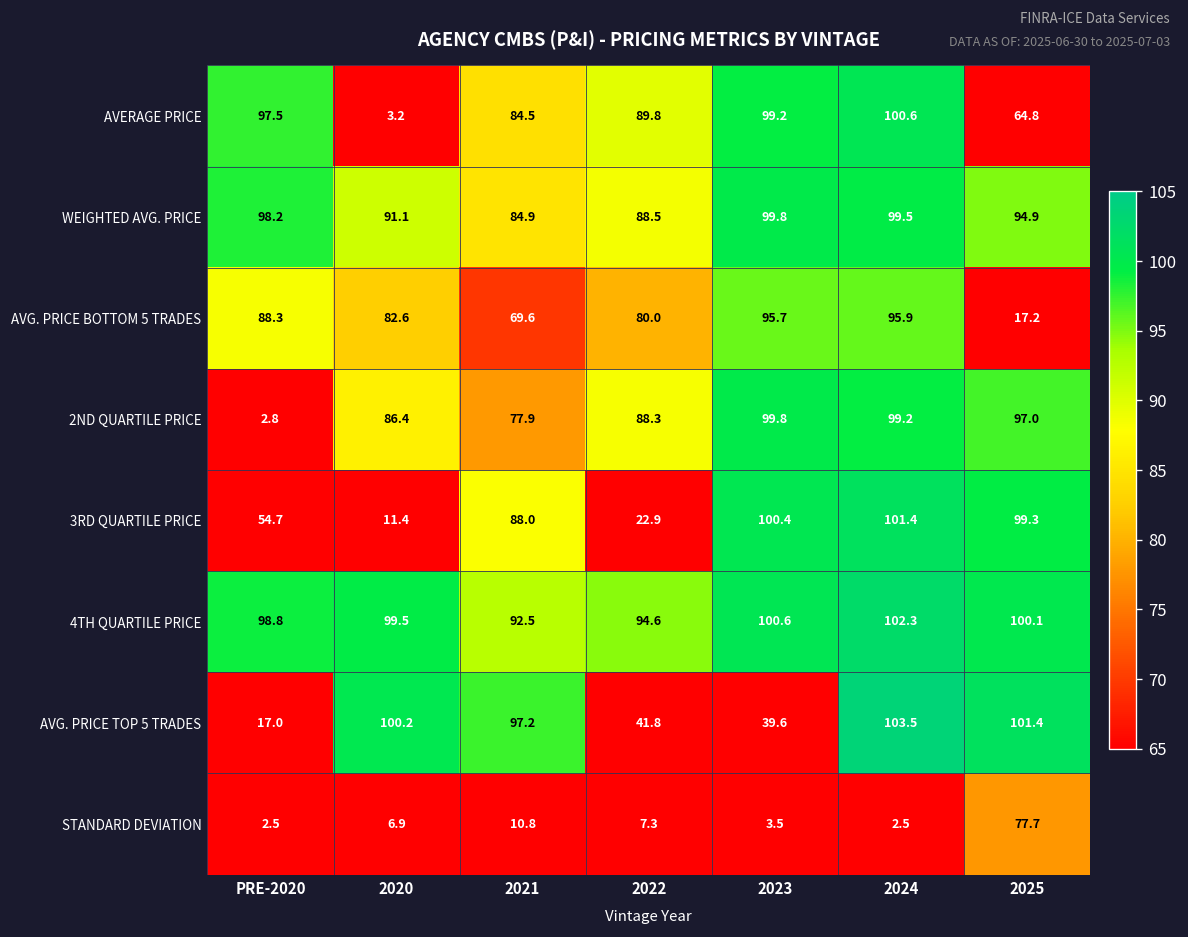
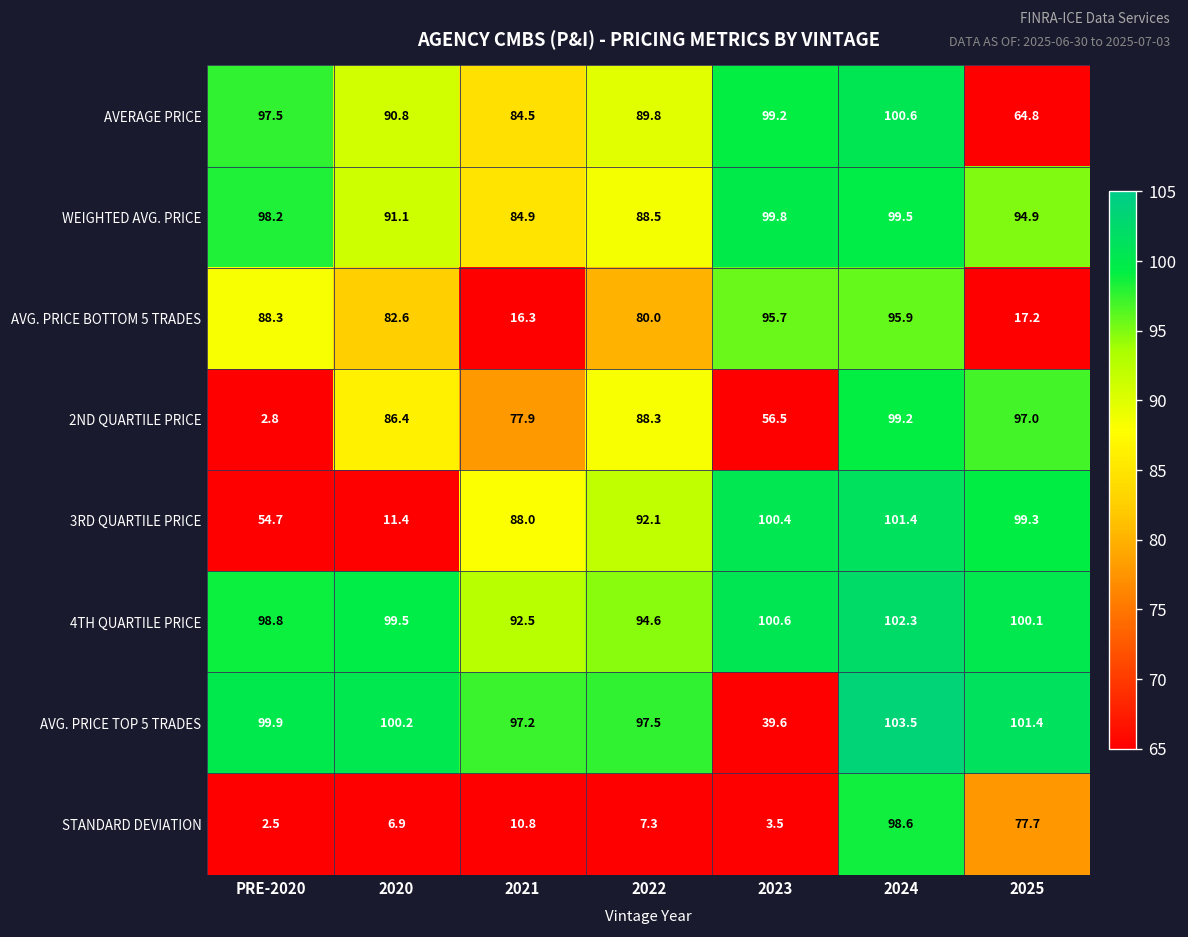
  {
    "AVERAGE PRICE": {
      "PRE-2020": 97.5,
-     "2020": 3.2,
+     "2020": 90.8,
      "2021": 84.5,
      "2022": 89.8,
      "2023": 99.2,
      "2024": 100.6,
      "2025": 64.8
    },
    "WEIGHTED AVG. PRICE": {
      "PRE-2020": 98.2,
      "2020": 91.1,
      "2021": 84.9,
      "2022": 88.5,
      "2023": 99.8,
      "2024": 99.5,
      "2025": 94.9
    },
    "AVG. PRICE BOTTOM 5 TRADES": {
      "PRE-2020": 88.3,
      "2020": 82.6,
-     "2021": 69.6,
+     "2021": 16.3,
      "2022": 80.0,
      "2023": 95.7,
      "2024": 95.9,
      "2025": 17.2
    },
    "2ND QUARTILE PRICE": {
      "PRE-2020": 2.8,
      "2020": 86.4,
      "2021": 77.9,
      "2022": 88.3,
-     "2023": 99.8,
+     "2023": 56.5,
      "2024": 99.2,
      "2025": 97.0
    },
    "3RD QUARTILE PRICE": {
      "PRE-2020": 54.7,
      "2020": 11.4,
      "2021": 88.0,
-     "2022": 22.9,
+     "2022": 92.1,
      "2023": 100.4,
      "2024": 101.4,
      "2025": 99.3
    },
    "4TH QUARTILE PRICE": {
      "PRE-2020": 98.8,
      "2020": 99.5,
      "2021": 92.5,
      "2022": 94.6,
      "2023": 100.6,
      "2024": 102.3,
      "2025": 100.1
    },
    "AVG. PRICE TOP 5 TRADES": {
-     "PRE-2020": 17.0,
+     "PRE-2020": 99.9,
      "2020": 100.2,
      "2021": 97.2,
-     "2022": 41.8,
+     "2022": 97.5,
      "2023": 39.6,
      "2024": 103.5,
      "2025": 101.4
    },
    "STANDARD DEVIATION": {
      "PRE-2020": 2.5,
      "2020": 6.9,
      "2021": 10.8,
      "2022": 7.3,
      "2023": 3.5,
-     "2024": 2.5,
+     "2024": 98.6,
      "2025": 77.7
    }
  }
